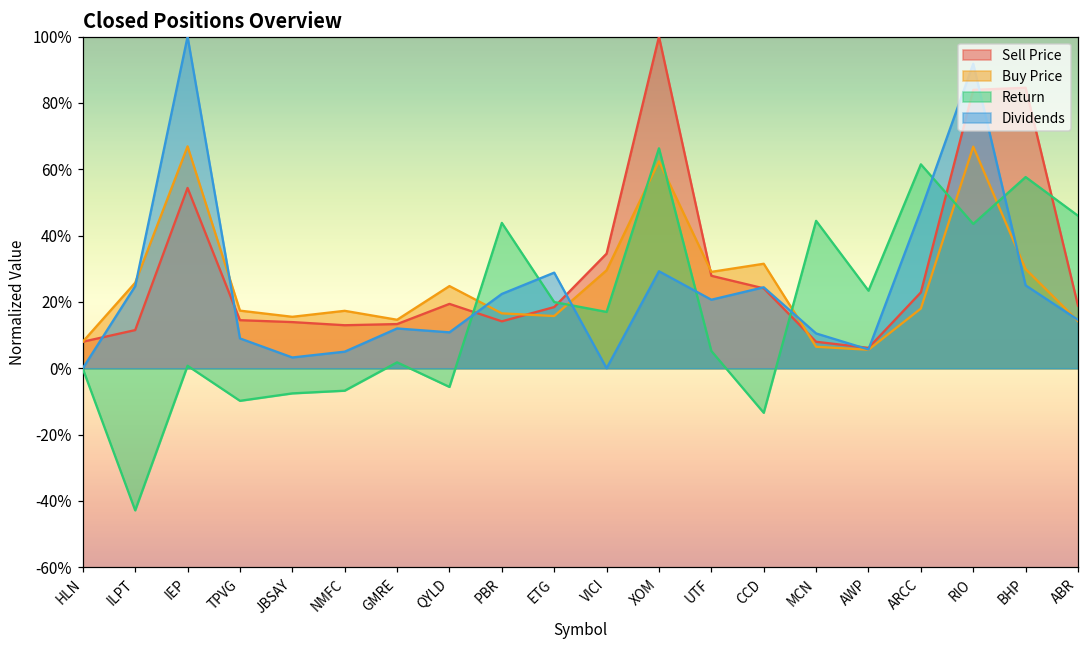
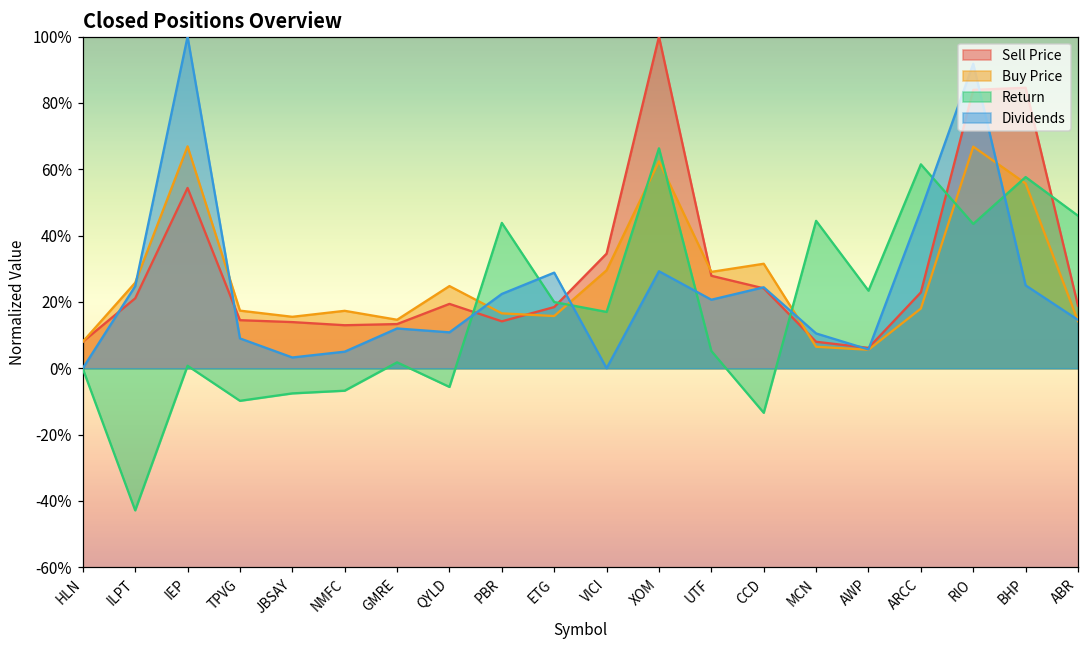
  {
    "Sell Price": {
-     "ILPT": "12%",
+     "ILPT": "21%",
      "IEP": "54%",
      "TPVG": "14%",
      "JBSAY": "14%",
      "NMFC": "13%",
      "GMRE": "13%",
      "QYLD": "19%",
      "PBR": "14%",
      "ETG": "18%",
      "VICI": "35%",
      "XOM": "100%",
      "UTF": "28%",
      "MCN": "8%",
      "ARCC": "23%",
      "ABR": "19%"
    },
    "Buy Price": {
      "ILPT": "26%",
      "IEP": "67%",
      "TPVG": "17%",
      "JBSAY": "16%",
      "NMFC": "17%",
      "GMRE": "15%",
      "QYLD": "25%",
      "PBR": "17%",
      "ETG": "16%",
      "VICI": "30%",
      "XOM": "62%",
      "UTF": "29%",
      "CCD": "32%",
      "MCN": "6%",
      "ARCC": "18%",
      "RIO": "67%",
-     "BHP": "30%"
+     "BHP": "56%"
    },
    "Dividends": {
      "ILPT": "25%",
      "IEP": "100%",
      "TPVG": "9%",
      "JBSAY": "3%",
      "NMFC": "5%",
      "GMRE": "12%",
      "QYLD": "11%",
      "PBR": "22%",
      "ETG": "29%",
      "VICI": "0%",
      "XOM": "29%",
      "UTF": "21%",
      "MCN": "11%",
      "ARCC": "48%",
      "BHP": "25%"
    }
  }
